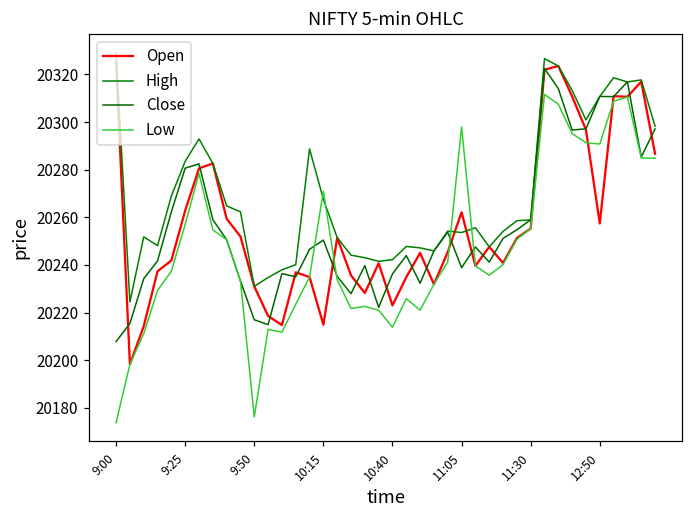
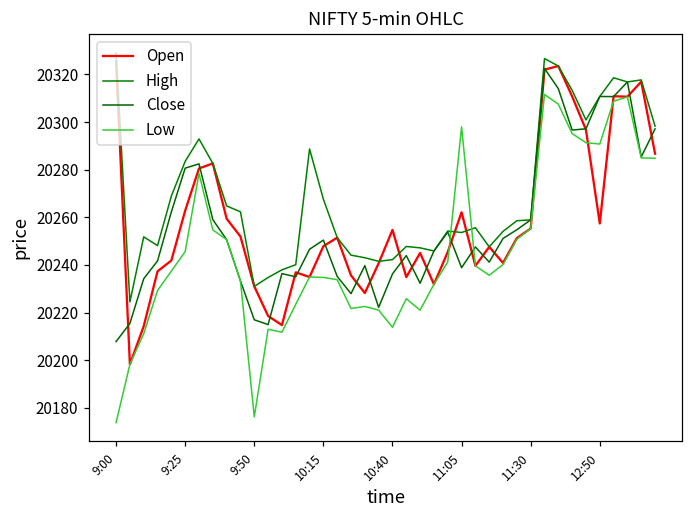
  {
    "Open": {
      "9:25": 20263,
-     "10:15": 20215,
-     "10:40": 20223,
+     "10:15": 20248,
+     "10:40": 20255,
      "11:05": 20262,
      "12:50": 20257
    },
    "Low": {
      "9:00": 20174,
-     "9:25": 20257,
+     "9:25": 20246,
      "9:50": 20176,
-     "10:15": 20271,
+     "10:15": 20235,
      "10:40": 20214,
      "11:05": 20298,
      "12:50": 20291
    }
  }
